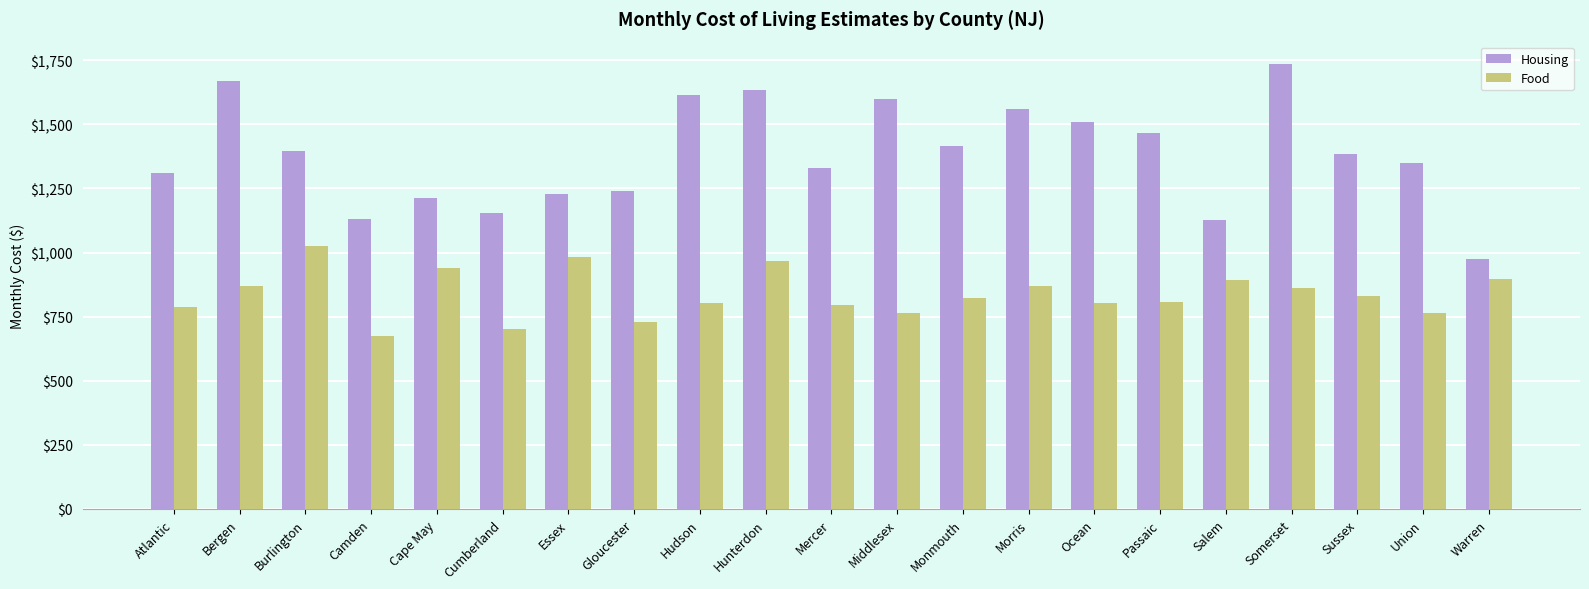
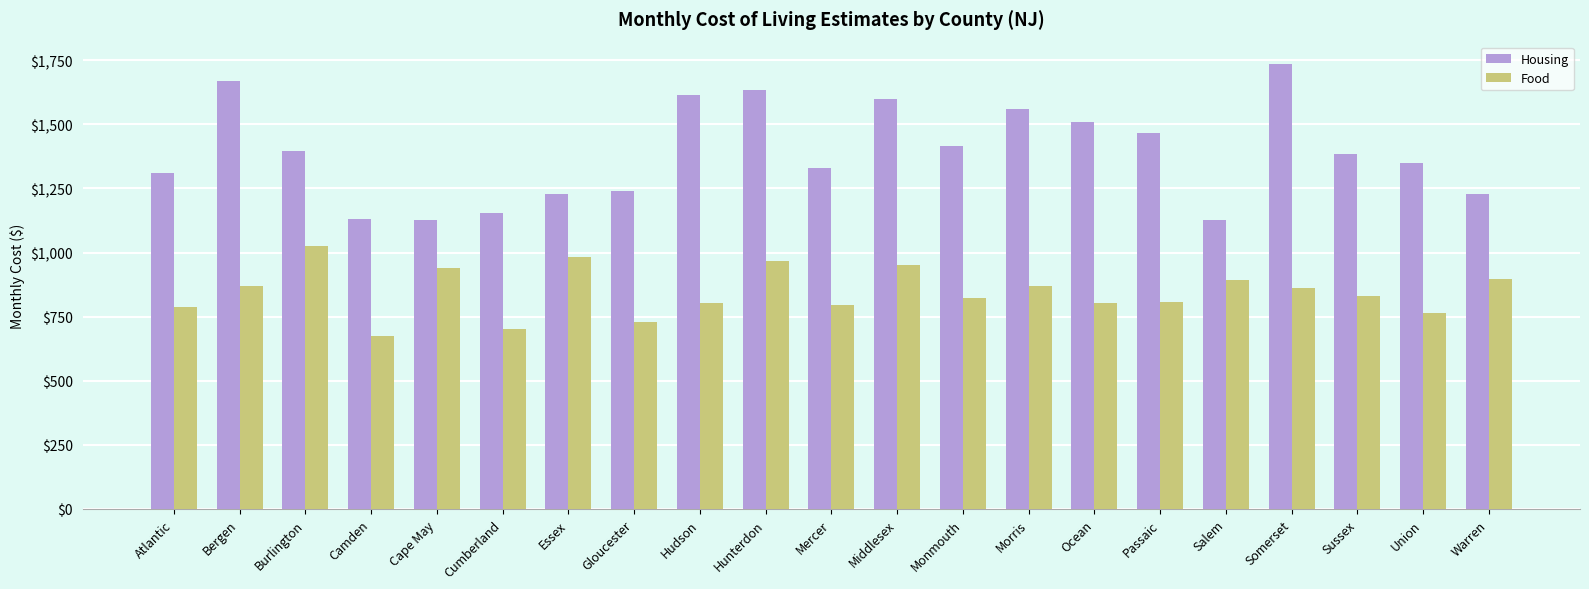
  {
    "Housing": {
      "Atlantic": "$1,310",
      "Bergen": "$1,670",
      "Burlington": "$1,400",
      "Camden": "$1,130",
-     "Cape May": "$1,210",
+     "Cape May": "$1,130",
      "Cumberland": "$1,160",
      "Essex": "$1,230",
      "Gloucester": "$1,240",
      "Hudson": "$1,610",
      "Hunterdon": "$1,630",
      "Mercer": "$1,330",
      "Middlesex": "$1,600",
      "Monmouth": "$1,410",
      "Morris": "$1,560",
      "Ocean": "$1,510",
      "Passaic": "$1,470",
      "Salem": "$1,130",
      "Somerset": "$1,740",
      "Sussex": "$1,390",
      "Union": "$1,350",
-     "Warren": "$970"
+     "Warren": "$1,230"
    },
    "Food": {
      "Atlantic": "$790",
      "Bergen": "$870",
      "Burlington": "$1,030",
      "Camden": "$680",
      "Cape May": "$940",
      "Cumberland": "$700",
      "Essex": "$980",
      "Gloucester": "$730",
      "Hudson": "$800",
      "Hunterdon": "$970",
      "Mercer": "$800",
-     "Middlesex": "$760",
+     "Middlesex": "$950",
      "Monmouth": "$820",
      "Morris": "$870",
      "Ocean": "$800",
      "Passaic": "$810",
      "Salem": "$890",
      "Somerset": "$860",
      "Sussex": "$830",
      "Union": "$760",
      "Warren": "$900"
    }
  }
